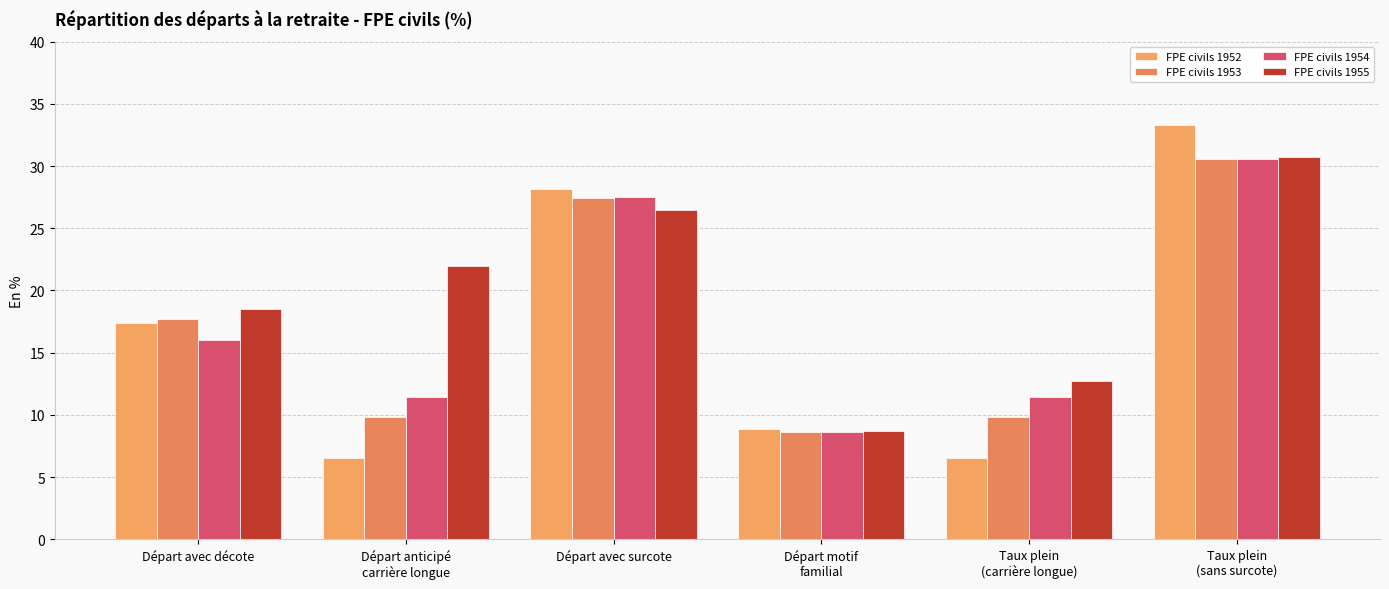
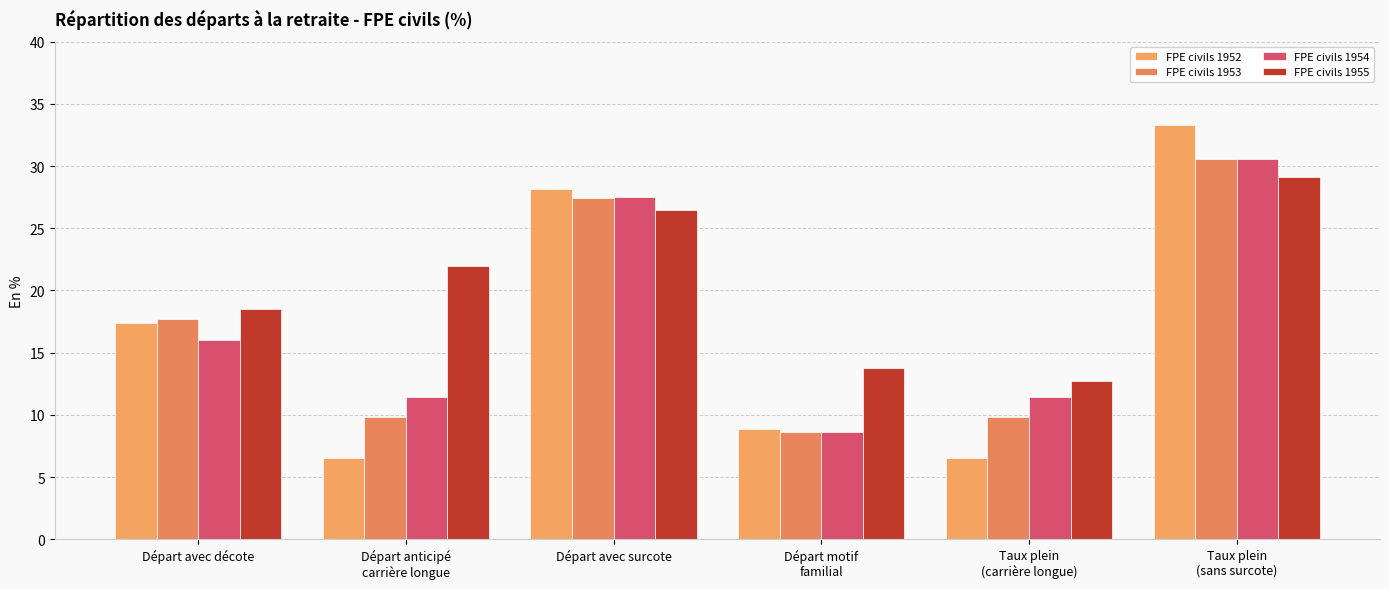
  {
    "FPE civils 1955": {
      "Départ avec décote": 18.5,
      "Départ anticipé carrière longue": 22.0,
      "Départ avec surcote": 26.5,
-     "Départ motif familial": 8.7,
+     "Départ motif familial": 13.8,
      "Taux plein (carrière longue)": 12.7,
-     "Taux plein (sans surcote)": 30.7
+     "Taux plein (sans surcote)": 29.1
    }
  }
